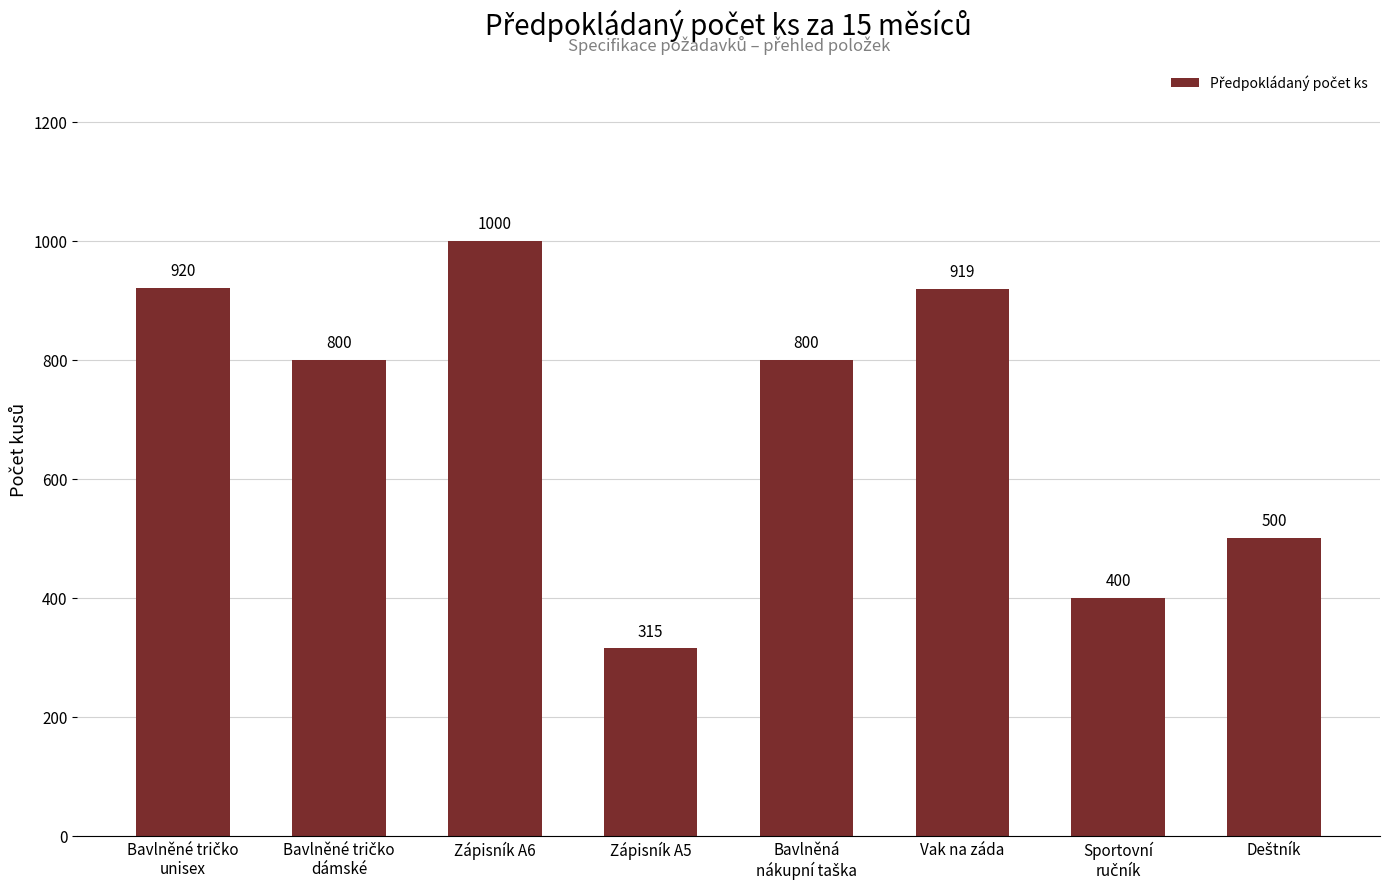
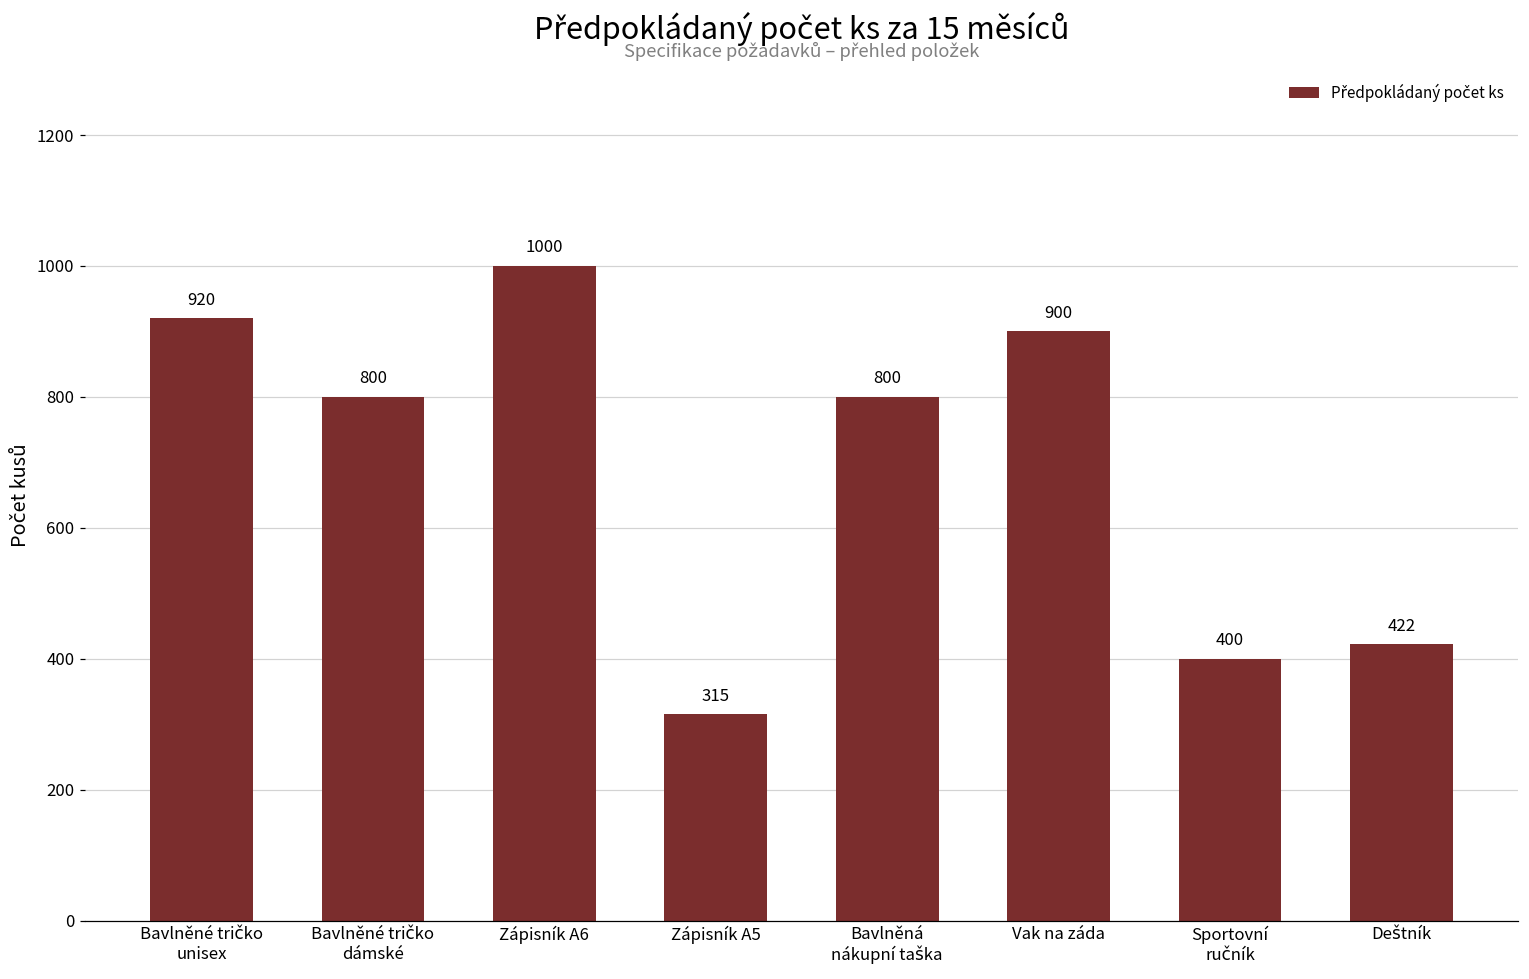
  {
    "Bavlněné tričko unisex": 920,
    "Bavlněné tričko dámské": 800,
    "Zápisník A6": 1000,
    "Zápisník A5": 315,
    "Bavlněná nákupní taška": 800,
-   "Vak na záda": 919,
+   "Vak na záda": 900,
    "Sportovní ručník": 400,
-   "Deštník": 500
+   "Deštník": 422
  }
